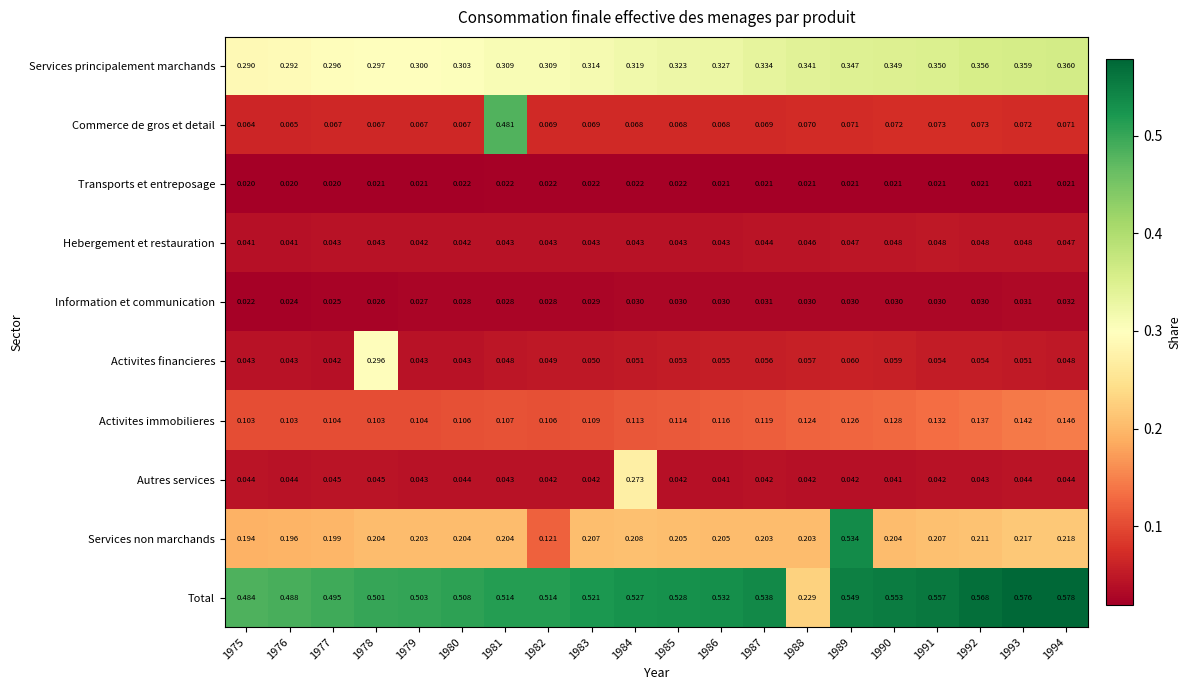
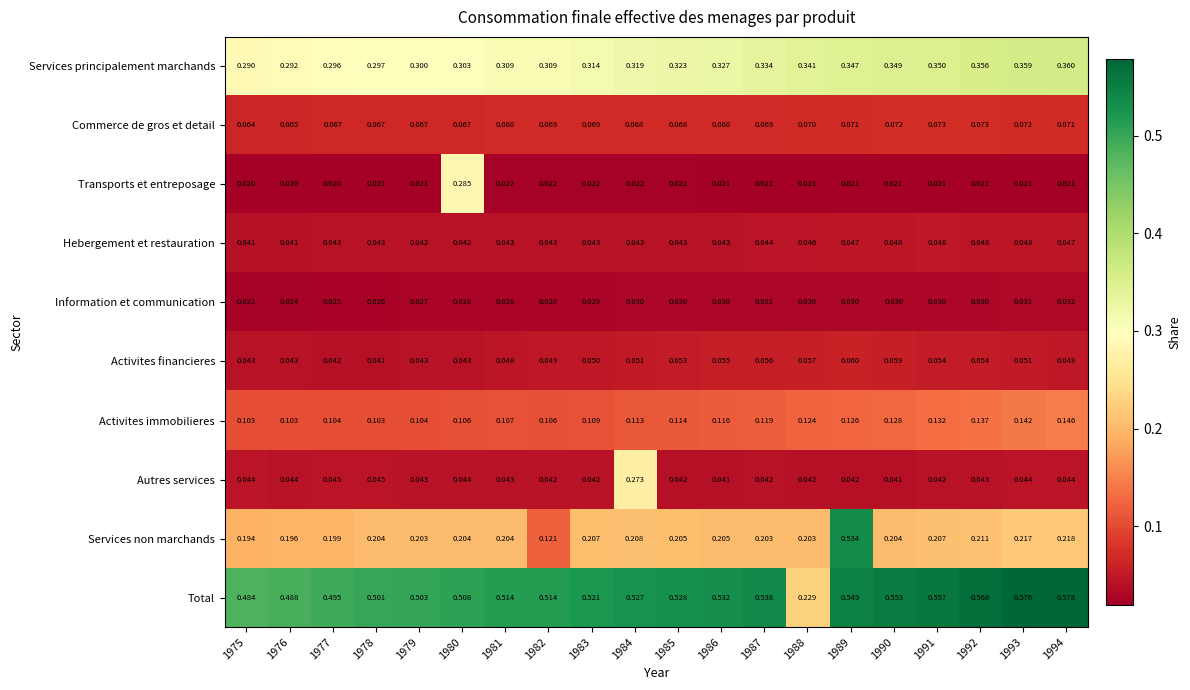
  {
    "Services principalement marchands": {
      "1975": 0.290,
      "1976": 0.292,
      "1977": 0.296,
      "1978": 0.297,
      "1979": 0.300,
      "1980": 0.303,
      "1981": 0.309,
      "1982": 0.309,
      "1983": 0.314,
      "1984": 0.319,
      "1985": 0.323,
      "1986": 0.327,
      "1987": 0.334,
      "1988": 0.341,
      "1989": 0.347,
      "1990": 0.349,
      "1991": 0.350,
      "1992": 0.356,
      "1993": 0.359,
      "1994": 0.360
    },
    "Commerce de gros et detail": {
      "1975": 0.064,
      "1976": 0.065,
      "1977": 0.067,
      "1978": 0.067,
      "1979": 0.067,
      "1980": 0.067,
-     "1981": 0.481,
+     "1981": 0.068,
      "1982": 0.069,
      "1983": 0.069,
      "1984": 0.068,
      "1985": 0.068,
      "1986": 0.068,
      "1987": 0.069,
      "1988": 0.070,
      "1989": 0.071,
      "1990": 0.072,
      "1991": 0.073,
      "1992": 0.073,
      "1993": 0.072,
      "1994": 0.071
    },
    "Transports et entreposage": {
      "1975": 0.020,
      "1976": 0.020,
      "1977": 0.020,
      "1978": 0.021,
      "1979": 0.021,
-     "1980": 0.022,
+     "1980": 0.285,
      "1981": 0.022,
      "1982": 0.022,
      "1983": 0.022,
      "1984": 0.022,
      "1985": 0.022,
      "1986": 0.021,
      "1987": 0.021,
      "1988": 0.021,
      "1989": 0.021,
      "1990": 0.021,
      "1991": 0.021,
      "1992": 0.021,
      "1993": 0.021,
      "1994": 0.021
    },
    "Hebergement et restauration": {
      "1975": 0.041,
      "1976": 0.041,
      "1977": 0.043,
      "1978": 0.043,
      "1979": 0.042,
      "1980": 0.042,
      "1981": 0.043,
      "1982": 0.043,
      "1983": 0.043,
      "1984": 0.043,
      "1985": 0.043,
      "1986": 0.043,
      "1987": 0.044,
      "1988": 0.046,
      "1989": 0.047,
      "1990": 0.048,
      "1991": 0.048,
      "1992": 0.048,
      "1993": 0.048,
      "1994": 0.047
    },
    "Information et communication": {
      "1975": 0.022,
      "1976": 0.024,
      "1977": 0.025,
      "1978": 0.026,
      "1979": 0.027,
      "1980": 0.028,
      "1981": 0.028,
      "1982": 0.028,
      "1983": 0.029,
      "1984": 0.030,
      "1985": 0.030,
      "1986": 0.030,
      "1987": 0.031,
      "1988": 0.030,
      "1989": 0.030,
      "1990": 0.030,
      "1991": 0.030,
      "1992": 0.030,
      "1993": 0.031,
      "1994": 0.032
    },
    "Activites financieres": {
      "1975": 0.043,
      "1976": 0.043,
      "1977": 0.042,
-     "1978": 0.296,
+     "1978": 0.041,
      "1979": 0.043,
      "1980": 0.043,
      "1981": 0.048,
      "1982": 0.049,
      "1983": 0.050,
      "1984": 0.051,
      "1985": 0.053,
      "1986": 0.055,
      "1987": 0.056,
      "1988": 0.057,
      "1989": 0.060,
      "1990": 0.059,
      "1991": 0.054,
      "1992": 0.054,
      "1993": 0.051,
      "1994": 0.048
    },
    "Activites immobilieres": {
      "1975": 0.103,
      "1976": 0.103,
      "1977": 0.104,
      "1978": 0.103,
      "1979": 0.104,
      "1980": 0.106,
      "1981": 0.107,
      "1982": 0.106,
      "1983": 0.109,
      "1984": 0.113,
      "1985": 0.114,
      "1986": 0.116,
      "1987": 0.119,
      "1988": 0.124,
      "1989": 0.126,
      "1990": 0.128,
      "1991": 0.132,
      "1992": 0.137,
      "1993": 0.142,
      "1994": 0.146
    },
    "Autres services": {
      "1975": 0.044,
      "1976": 0.044,
      "1977": 0.045,
      "1978": 0.045,
      "1979": 0.043,
      "1980": 0.044,
      "1981": 0.043,
      "1982": 0.042,
      "1983": 0.042,
      "1984": 0.273,
      "1985": 0.042,
      "1986": 0.041,
      "1987": 0.042,
      "1988": 0.042,
      "1989": 0.042,
      "1990": 0.041,
      "1991": 0.042,
      "1992": 0.043,
      "1993": 0.044,
      "1994": 0.044
    },
    "Services non marchands": {
      "1975": 0.194,
      "1976": 0.196,
      "1977": 0.199,
      "1978": 0.204,
      "1979": 0.203,
      "1980": 0.204,
      "1981": 0.204,
      "1982": 0.121,
      "1983": 0.207,
      "1984": 0.208,
      "1985": 0.205,
      "1986": 0.205,
      "1987": 0.203,
      "1988": 0.203,
      "1989": 0.534,
      "1990": 0.204,
      "1991": 0.207,
      "1992": 0.211,
      "1993": 0.217,
      "1994": 0.218
    },
    "Total": {
      "1975": 0.484,
      "1976": 0.488,
      "1977": 0.495,
      "1978": 0.501,
      "1979": 0.503,
      "1980": 0.508,
      "1981": 0.514,
      "1982": 0.514,
      "1983": 0.521,
      "1984": 0.527,
      "1985": 0.528,
      "1986": 0.532,
      "1987": 0.538,
      "1988": 0.229,
      "1989": 0.549,
      "1990": 0.553,
      "1991": 0.557,
      "1992": 0.568,
      "1993": 0.576,
      "1994": 0.578
    }
  }
